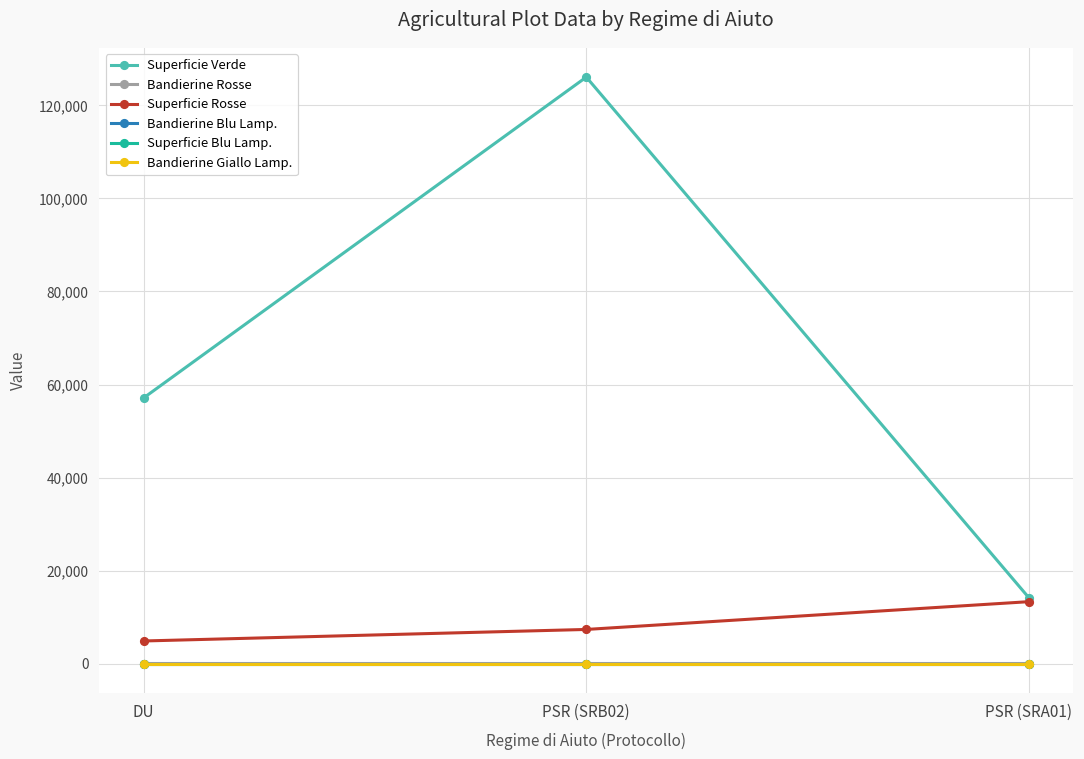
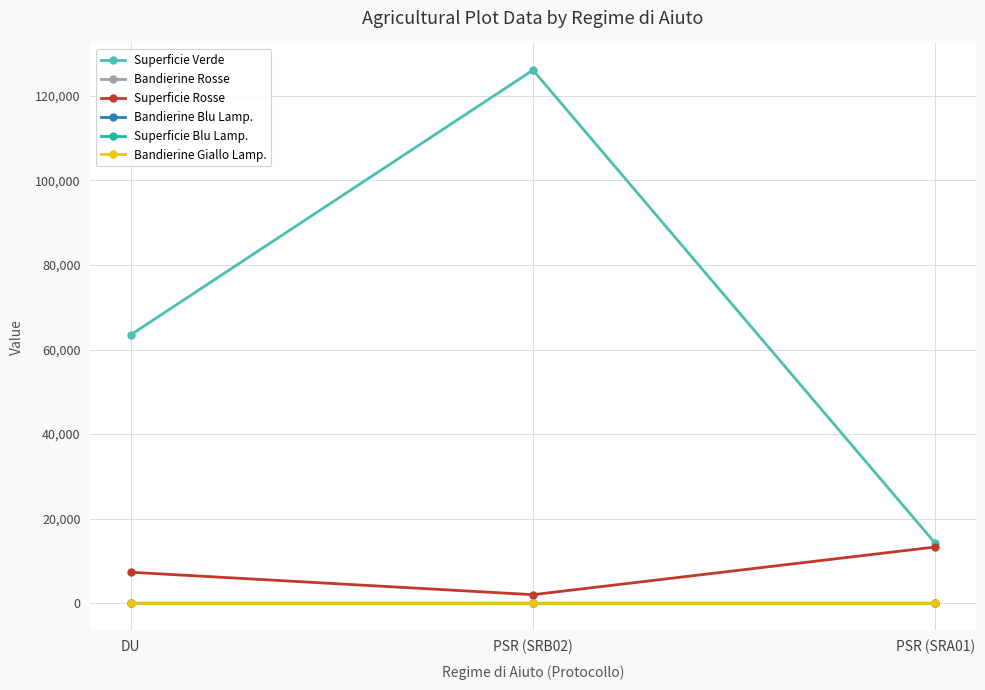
  {
    "Superficie Verde": {
-     "DU": "57,000",
+     "DU": "63,000",
      "PSR (SRB02)": "126,000",
      "PSR (SRA01)": "14,000"
    },
    "Bandierine Giallo Lamp.": {
      "DU": "0",
      "PSR (SRB02)": "0",
      "PSR (SRA01)": "0"
    },
    "Superficie Rosse": {
-     "DU": "5,000",
-     "PSR (SRB02)": "7,000",
+     "DU": "7,000",
+     "PSR (SRB02)": "2,000",
      "PSR (SRA01)": "13,000"
    }
  }
